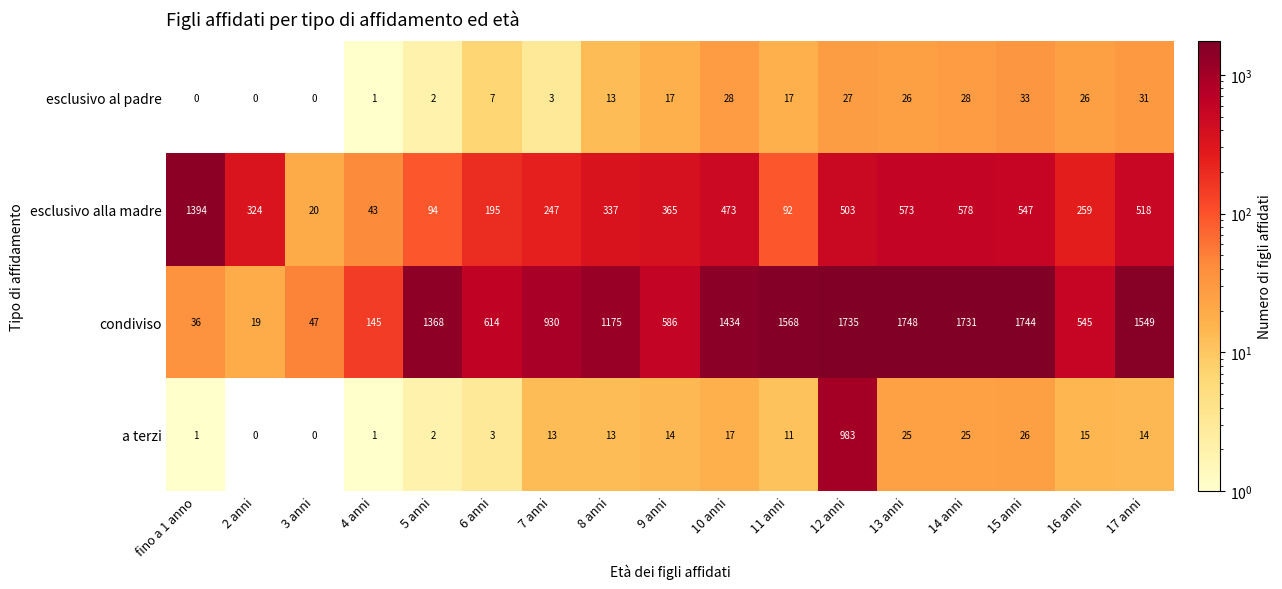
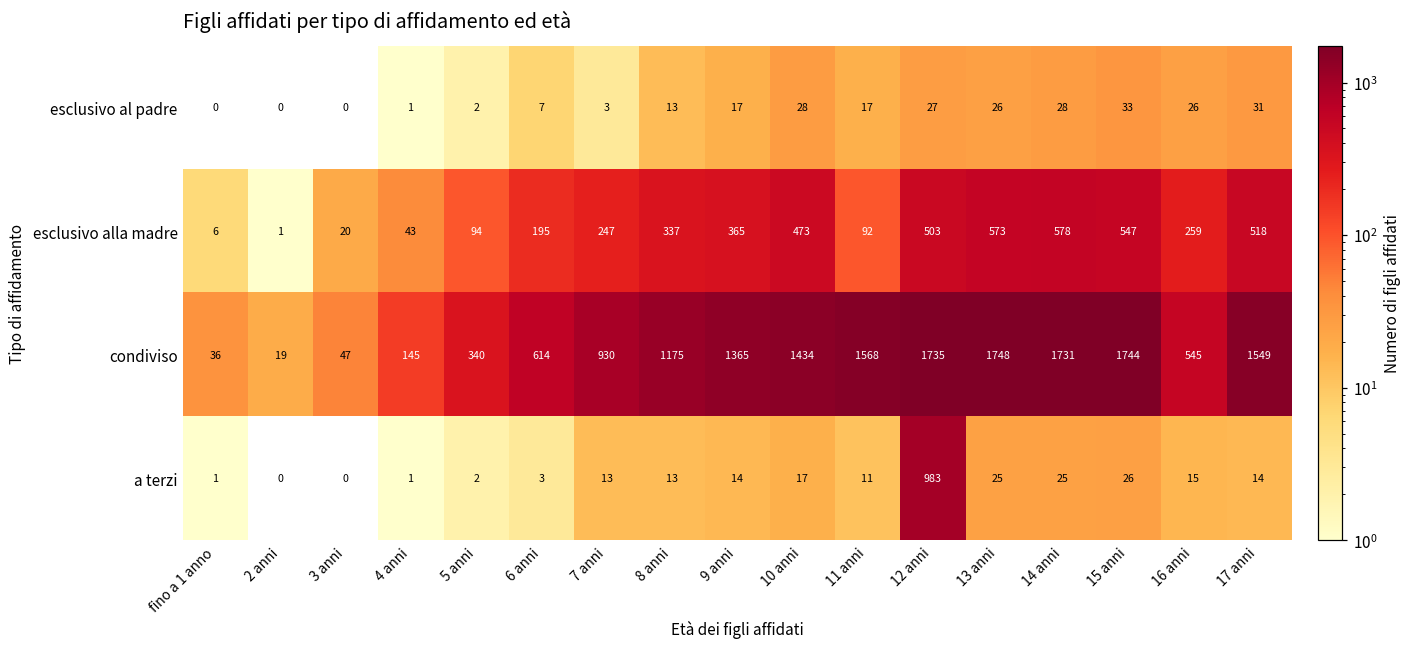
  {
    "esclusivo al padre": {
      "fino a 1 anno": 0,
      "2 anni": 0,
      "3 anni": 0,
      "4 anni": 1,
      "5 anni": 2,
      "6 anni": 7,
      "7 anni": 3,
      "8 anni": 13,
      "9 anni": 17,
      "10 anni": 28,
      "11 anni": 17,
      "12 anni": 27,
      "13 anni": 26,
      "14 anni": 28,
      "15 anni": 33,
      "16 anni": 26,
      "17 anni": 31
    },
    "esclusivo alla madre": {
-     "fino a 1 anno": 1394,
-     "2 anni": 324,
+     "fino a 1 anno": 6,
+     "2 anni": 1,
      "3 anni": 20,
      "4 anni": 43,
      "5 anni": 94,
      "6 anni": 195,
      "7 anni": 247,
      "8 anni": 337,
      "9 anni": 365,
      "10 anni": 473,
      "11 anni": 92,
      "12 anni": 503,
      "13 anni": 573,
      "14 anni": 578,
      "15 anni": 547,
      "16 anni": 259,
      "17 anni": 518
    },
    "condiviso": {
      "fino a 1 anno": 36,
      "2 anni": 19,
      "3 anni": 47,
      "4 anni": 145,
-     "5 anni": 1368,
+     "5 anni": 340,
      "6 anni": 614,
      "7 anni": 930,
      "8 anni": 1175,
-     "9 anni": 586,
+     "9 anni": 1365,
      "10 anni": 1434,
      "11 anni": 1568,
      "12 anni": 1735,
      "13 anni": 1748,
      "14 anni": 1731,
      "15 anni": 1744,
      "16 anni": 545,
      "17 anni": 1549
    },
    "a terzi": {
      "fino a 1 anno": 1,
      "2 anni": 0,
      "3 anni": 0,
      "4 anni": 1,
      "5 anni": 2,
      "6 anni": 3,
      "7 anni": 13,
      "8 anni": 13,
      "9 anni": 14,
      "10 anni": 17,
      "11 anni": 11,
      "12 anni": 983,
      "13 anni": 25,
      "14 anni": 25,
      "15 anni": 26,
      "16 anni": 15,
      "17 anni": 14
    }
  }
